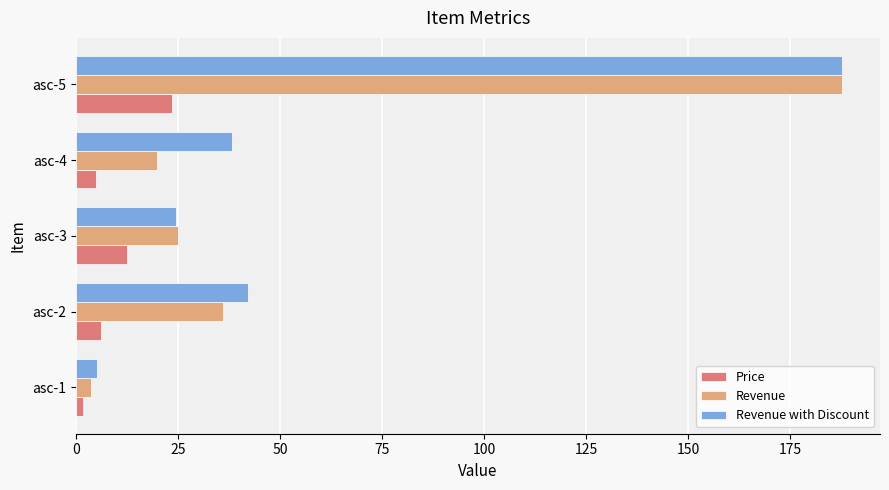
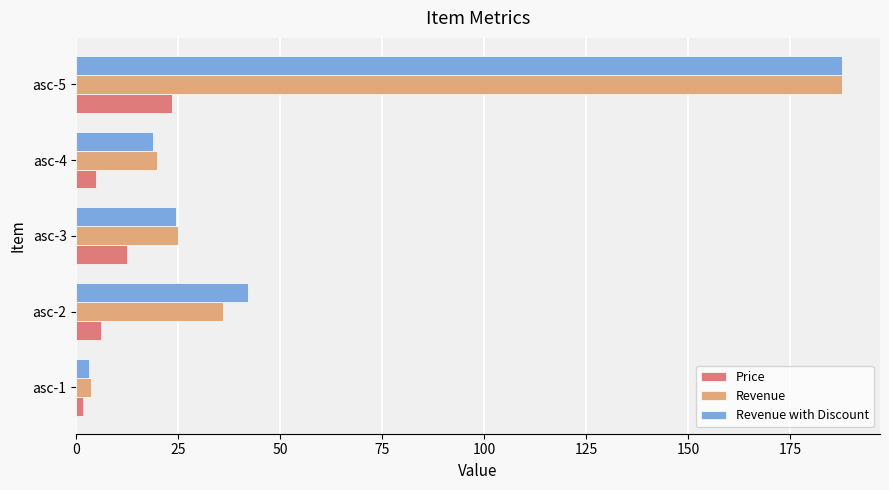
  {
    "Revenue with Discount": {
      "asc-5": 188,
-     "asc-4": 38,
+     "asc-4": 19,
      "asc-3": 24,
      "asc-2": 42,
-     "asc-1": 5
+     "asc-1": 3
    }
  }
